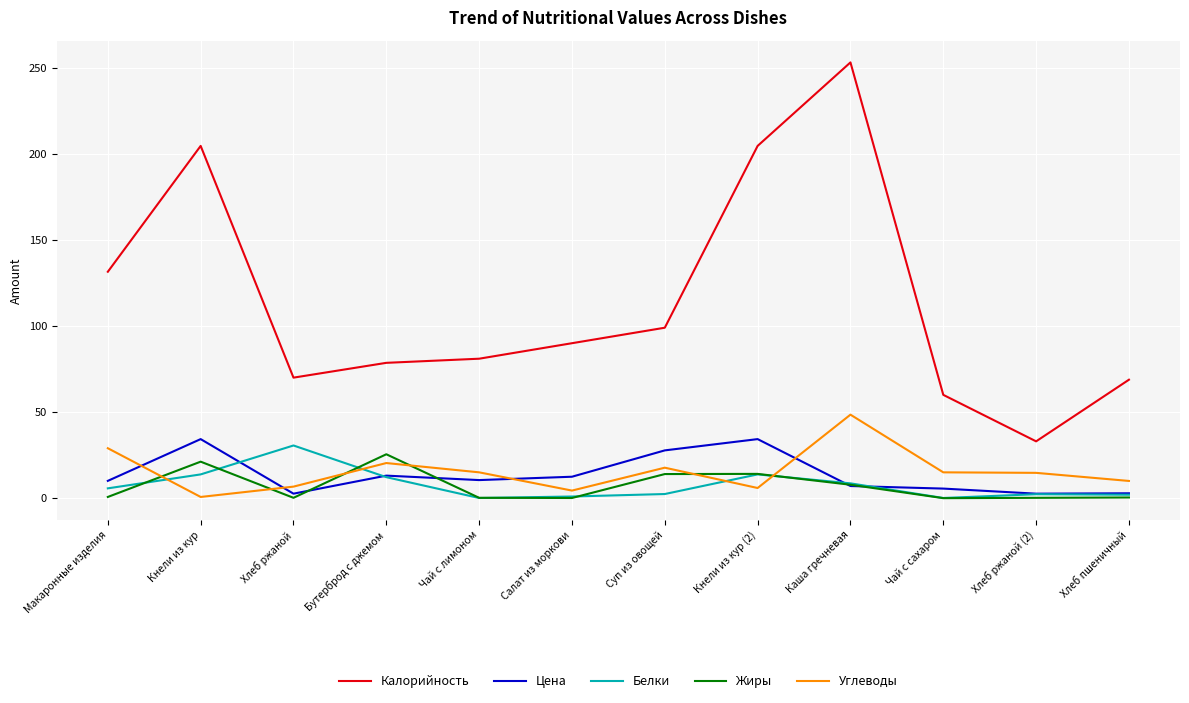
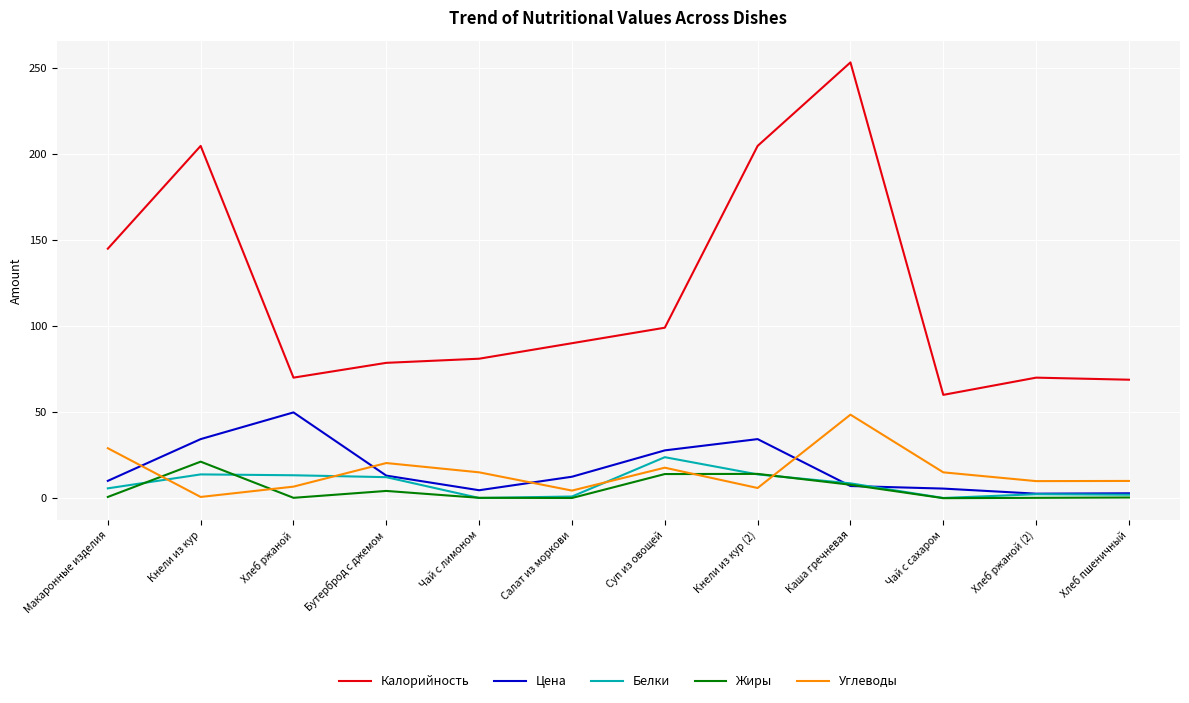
  {
    "Калорийность": {
-     "Макаронные изделия": 132,
+     "Макаронные изделия": 145,
      "Кнели из кур": 205,
      "Хлеб ржаной": 70,
      "Бутерброд с джемом": 79,
      "Чай с лимоном": 81,
      "Салат из моркови": 90,
      "Суп из овощей": 99,
      "Кнели из кур (2)": 205,
      "Каша гречневая": 253,
      "Чай с сахаром": 60,
-     "Хлеб ржаной (2)": 33,
+     "Хлеб ржаной (2)": 70,
      "Хлеб пшеничный": 69
    },
    "Цена": {
      "Макаронные изделия": 10,
      "Кнели из кур": 34,
-     "Хлеб ржаной": 3,
-     "Чай с лимоном": 11,
+     "Хлеб ржаной": 50,
+     "Чай с лимоном": 5,
      "Салат из моркови": 12,
      "Суп из овощей": 28,
      "Кнели из кур (2)": 34,
      "Чай с сахаром": 6
    },
    "Белки": {
      "Макаронные изделия": 6,
      "Кнели из кур": 14,
-     "Хлеб ржаной": 31,
-     "Суп из овощей": 2
+     "Хлеб ржаной": 13,
+     "Суп из овощей": 24
    },
    "Жиры": {
      "Макаронные изделия": 1,
      "Кнели из кур": 21,
      "Хлеб ржаной": 0,
-     "Бутерброд с джемом": 26,
+     "Бутерброд с джемом": 4,
      "Суп из овощей": 14,
      "Хлеб ржаной (2)": 0,
      "Хлеб пшеничный": 0
    },
    "Углеводы": {
      "Макаронные изделия": 29,
      "Кнели из кур": 1,
      "Хлеб ржаной": 7,
      "Бутерброд с джемом": 20,
      "Чай с лимоном": 15,
      "Салат из моркови": 4,
      "Суп из овощей": 18,
      "Кнели из кур (2)": 6,
      "Каша гречневая": 49,
      "Чай с сахаром": 15,
-     "Хлеб ржаной (2)": 15,
+     "Хлеб ржаной (2)": 10,
      "Хлеб пшеничный": 10
    }
  }
